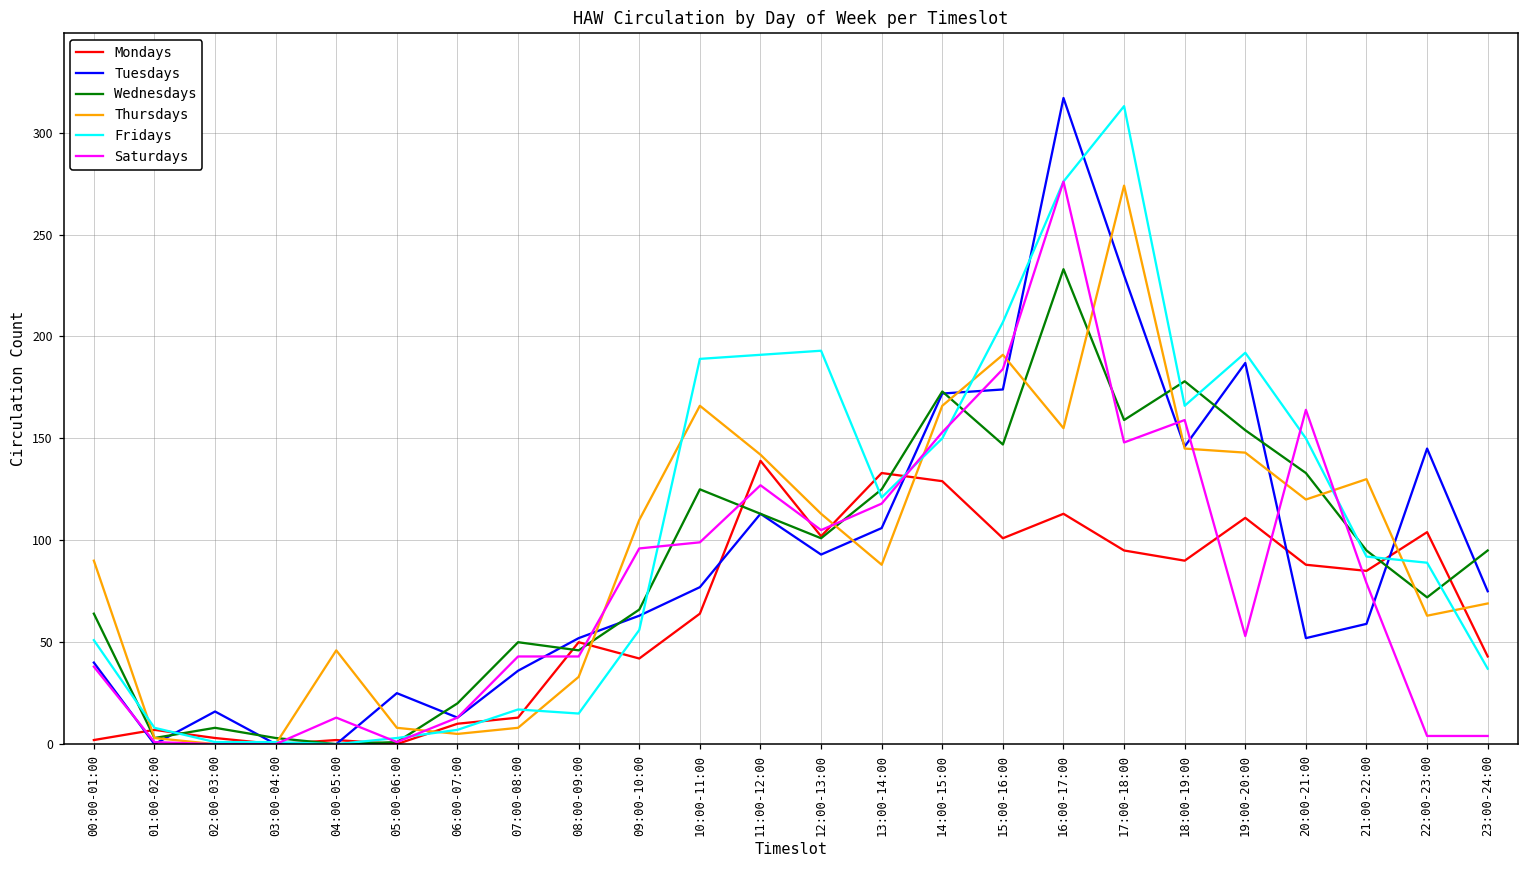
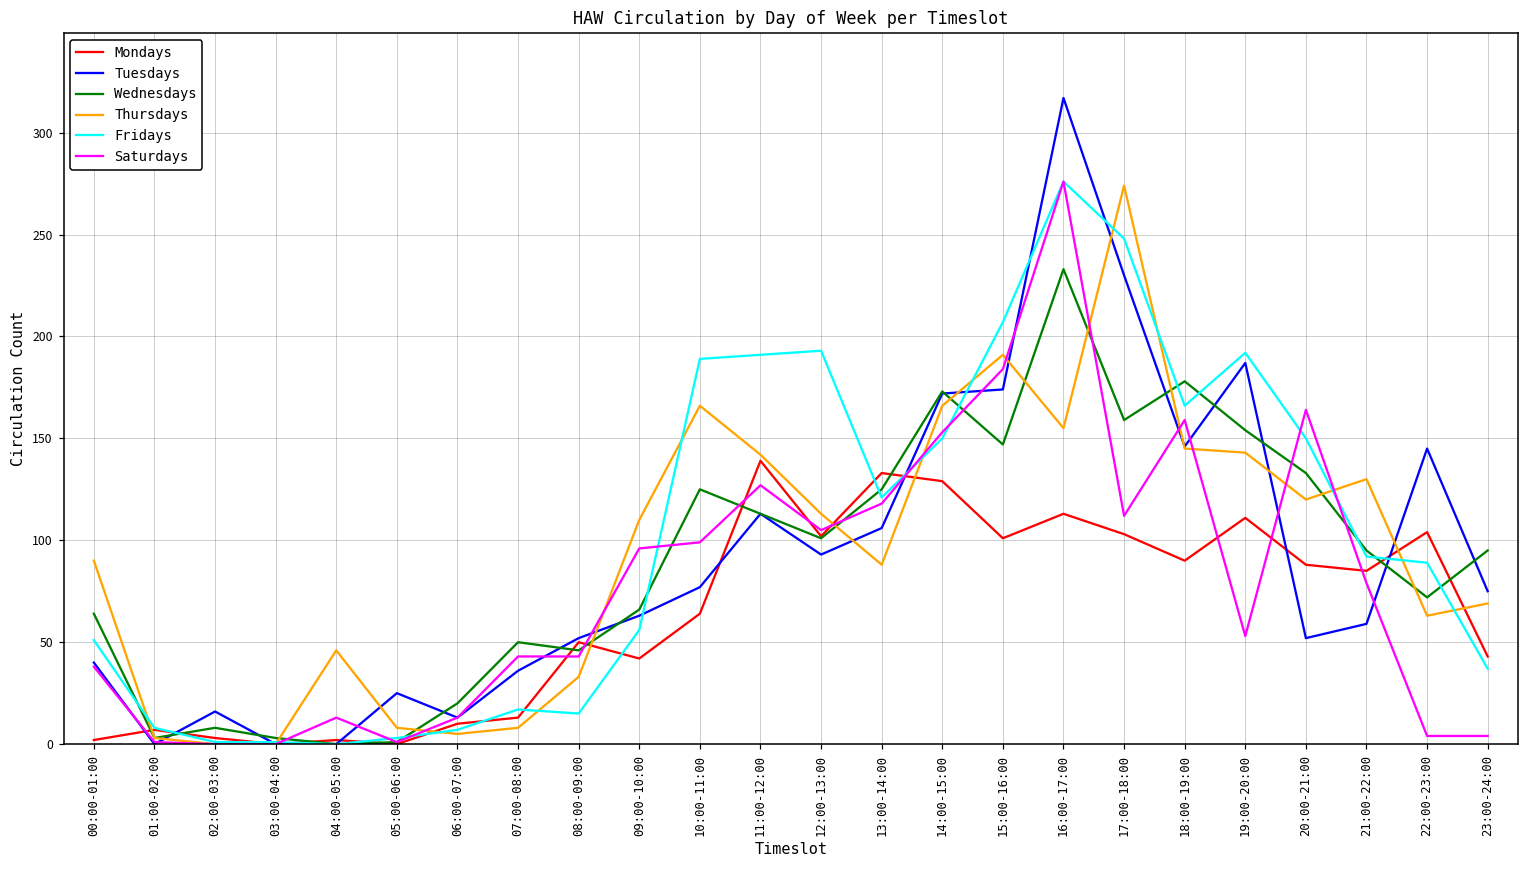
  {
    "Mondays": {
      "00:00-01:00": 2,
      "02:00-03:00": 3,
      "04:00-05:00": 2,
      "06:00-07:00": 10,
      "07:00-08:00": 13,
      "08:00-09:00": 50,
      "09:00-10:00": 42,
      "10:00-11:00": 64,
      "11:00-12:00": 139,
      "13:00-14:00": 133,
      "14:00-15:00": 129,
      "15:00-16:00": 101,
      "16:00-17:00": 113,
-     "17:00-18:00": 95,
+     "17:00-18:00": 103,
      "18:00-19:00": 90,
      "19:00-20:00": 111,
      "20:00-21:00": 88,
      "21:00-22:00": 85,
      "22:00-23:00": 104,
      "23:00-24:00": 43
    },
    "Tuesdays": {
      "00:00-01:00": 40,
      "02:00-03:00": 16,
      "05:00-06:00": 25,
      "07:00-08:00": 36,
      "08:00-09:00": 52,
      "09:00-10:00": 63,
      "10:00-11:00": 77,
      "12:00-13:00": 93,
      "13:00-14:00": 106,
      "15:00-16:00": 174,
      "16:00-17:00": 317,
      "17:00-18:00": 230,
      "19:00-20:00": 187,
      "20:00-21:00": 52,
      "21:00-22:00": 59,
      "22:00-23:00": 145,
      "23:00-24:00": 75
    },
    "Wednesdays": {
      "00:00-01:00": 64,
      "02:00-03:00": 8,
      "03:00-04:00": 3,
      "06:00-07:00": 20,
      "07:00-08:00": 50,
      "08:00-09:00": 46,
      "09:00-10:00": 66,
      "10:00-11:00": 125,
      "13:00-14:00": 125,
      "15:00-16:00": 147,
      "16:00-17:00": 233,
      "17:00-18:00": 159,
      "18:00-19:00": 178,
      "19:00-20:00": 154,
      "20:00-21:00": 133,
      "21:00-22:00": 95,
      "22:00-23:00": 72,
      "23:00-24:00": 95
    },
    "Thursdays": {
      "00:00-01:00": 90,
      "04:00-05:00": 46,
      "05:00-06:00": 8,
      "06:00-07:00": 5,
      "07:00-08:00": 8,
      "08:00-09:00": 33,
      "09:00-10:00": 110,
      "10:00-11:00": 166,
      "11:00-12:00": 142,
      "12:00-13:00": 113,
      "13:00-14:00": 88,
      "14:00-15:00": 166,
      "15:00-16:00": 191,
      "16:00-17:00": 155,
      "17:00-18:00": 274,
      "19:00-20:00": 143,
      "20:00-21:00": 120,
      "21:00-22:00": 130,
      "22:00-23:00": 63,
      "23:00-24:00": 69
    },
    "Fridays": {
      "00:00-01:00": 51,
      "05:00-06:00": 3,
      "06:00-07:00": 7,
      "07:00-08:00": 17,
      "08:00-09:00": 15,
      "09:00-10:00": 56,
      "10:00-11:00": 189,
      "11:00-12:00": 191,
      "12:00-13:00": 193,
      "13:00-14:00": 121,
      "14:00-15:00": 150,
      "15:00-16:00": 207,
-     "17:00-18:00": 313,
+     "17:00-18:00": 248,
      "18:00-19:00": 166,
      "19:00-20:00": 192,
      "20:00-21:00": 150,
      "21:00-22:00": 92,
      "22:00-23:00": 89,
      "23:00-24:00": 37
    },
    "Saturdays": {
      "00:00-01:00": 38,
      "04:00-05:00": 13,
      "07:00-08:00": 43,
      "08:00-09:00": 43,
      "09:00-10:00": 96,
      "10:00-11:00": 99,
      "11:00-12:00": 127,
      "12:00-13:00": 105,
      "13:00-14:00": 118,
      "14:00-15:00": 153,
      "15:00-16:00": 184,
-     "17:00-18:00": 148,
+     "17:00-18:00": 112,
      "18:00-19:00": 159,
      "19:00-20:00": 53,
      "20:00-21:00": 164,
      "21:00-22:00": 79,
      "22:00-23:00": 4,
      "23:00-24:00": 4
    }
  }
